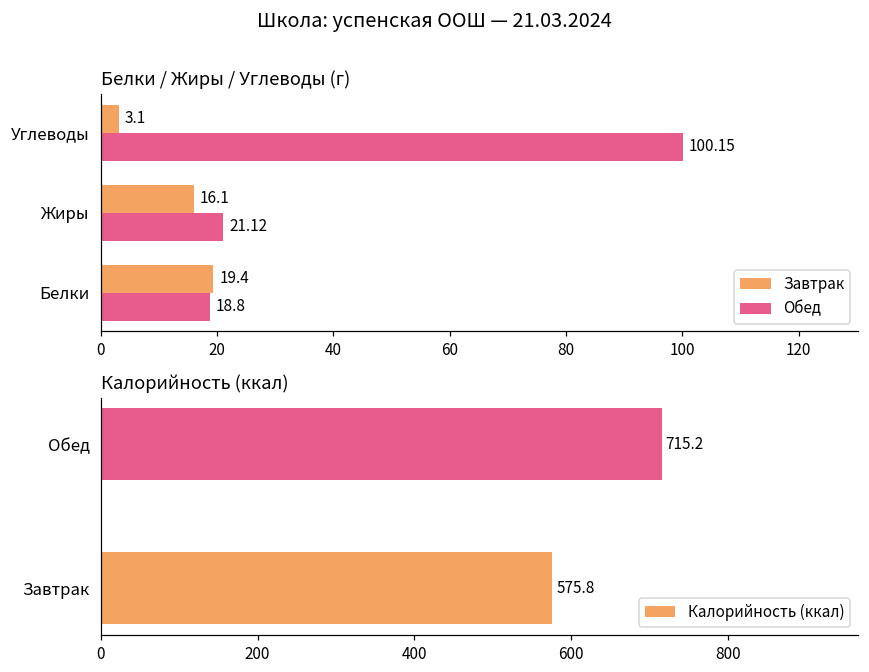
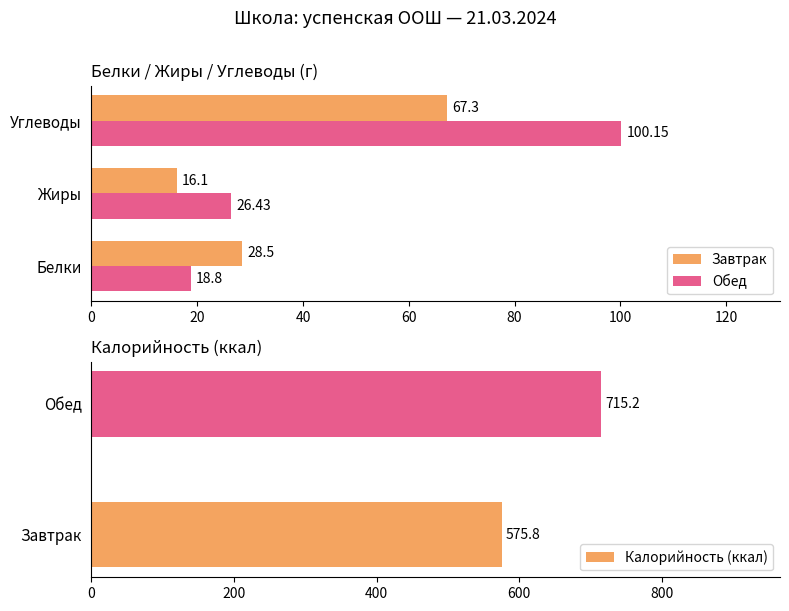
  {
    "Белки / Жиры / Углеводы (г)": {
      "Завтрак": {
-       "Углеводы": 3.1,
+       "Углеводы": 67.3,
        "Жиры": 16.1,
-       "Белки": 19.4
+       "Белки": 28.5
      },
      "Обед": {
        "Углеводы": 100.15,
-       "Жиры": 21.12,
+       "Жиры": 26.43,
        "Белки": 18.8
      }
    },
    "Калорийность (ккал)": {
      "Обед": 715.2,
      "Завтрак": 575.8
    }
  }
